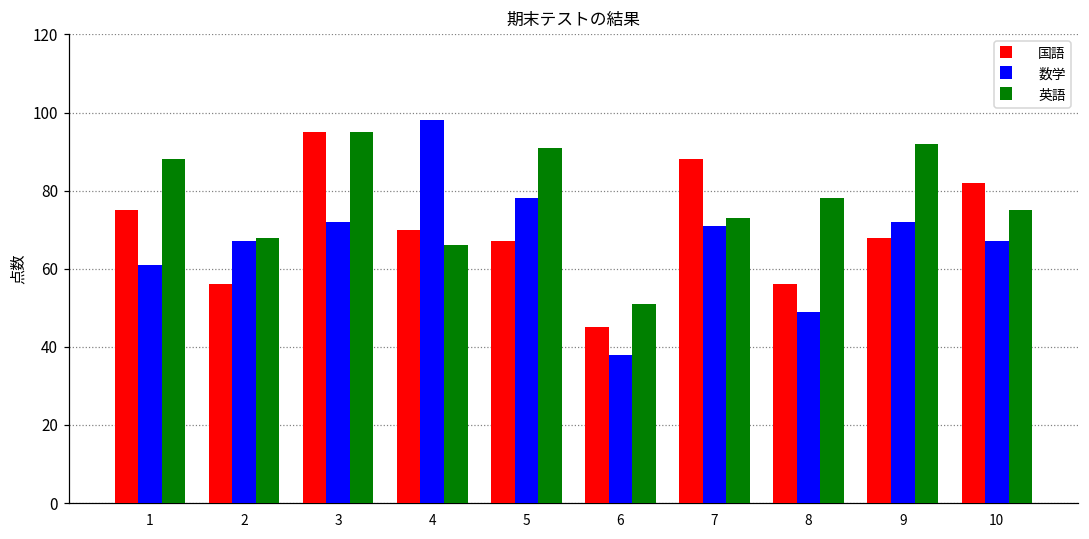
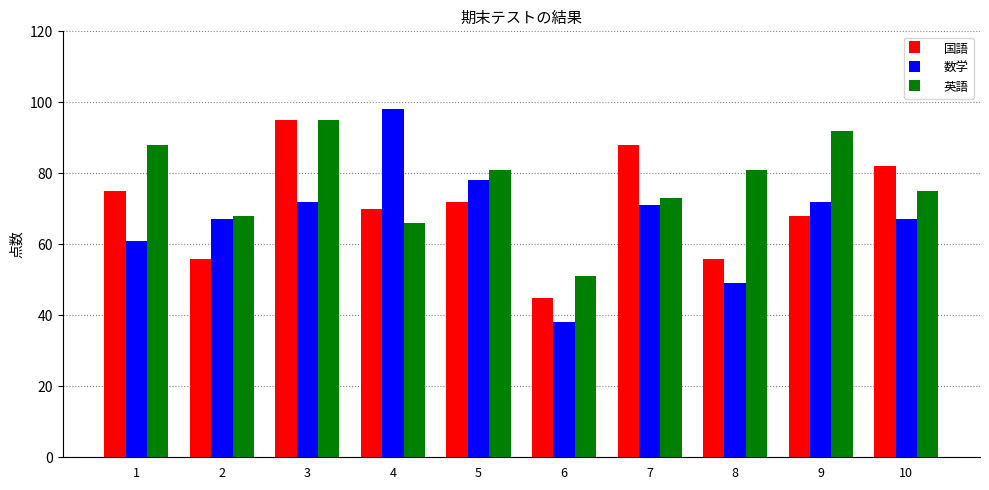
  {
    "国語": {
      "1": 75,
      "2": 56,
      "3": 95,
      "4": 70,
-     "5": 67,
+     "5": 72,
      "6": 45,
      "7": 88,
      "8": 56,
      "9": 68,
      "10": 82
    },
    "数学": {
      "1": 61,
      "2": 67,
      "3": 72,
      "4": 98,
      "5": 78,
      "6": 38,
      "7": 71,
      "8": 49,
      "9": 72,
      "10": 67
    },
    "英語": {
      "1": 88,
      "2": 68,
      "3": 95,
      "4": 66,
-     "5": 91,
+     "5": 81,
      "6": 51,
      "7": 73,
-     "8": 78,
+     "8": 81,
      "9": 92,
      "10": 75
    }
  }
